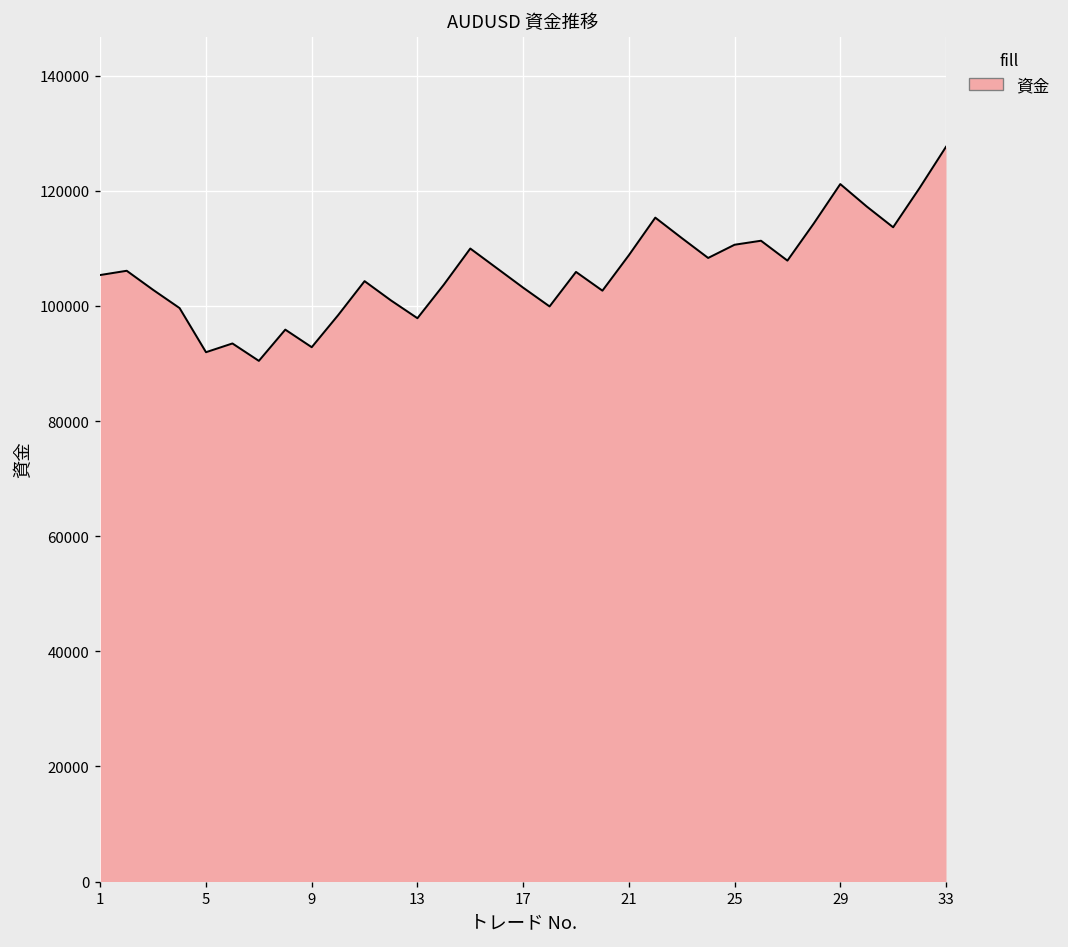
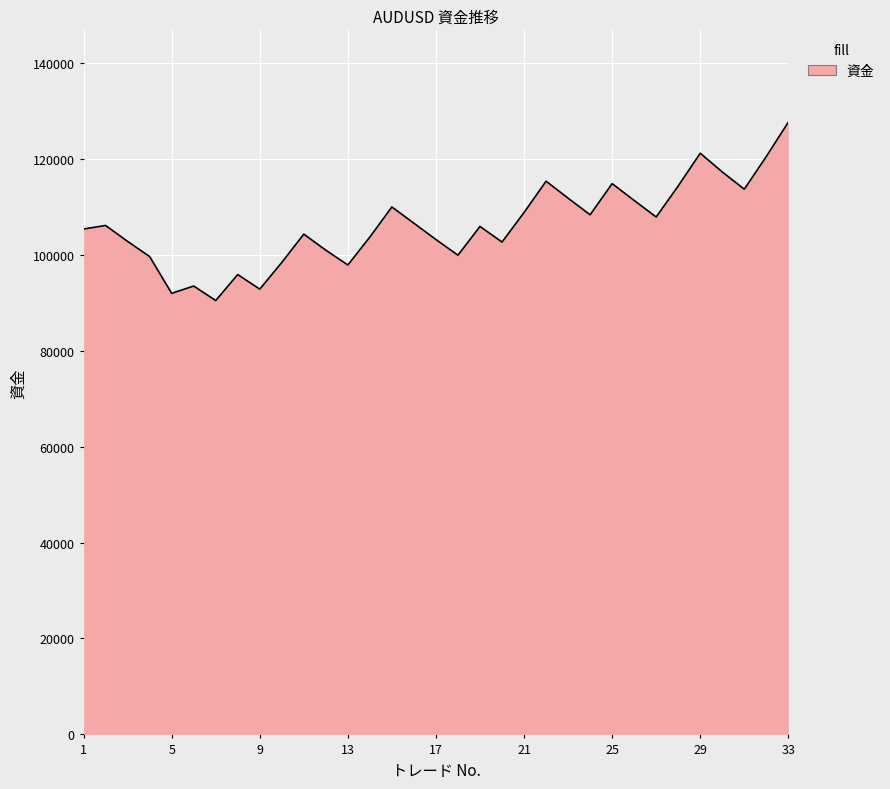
  {
    "1": 105000,
    "5": 92000,
    "9": 93000,
    "13": 98000,
    "17": 103000,
    "21": 109000,
-   "25": 111000,
+   "25": 115000,
    "29": 121000,
    "33": 128000
  }
